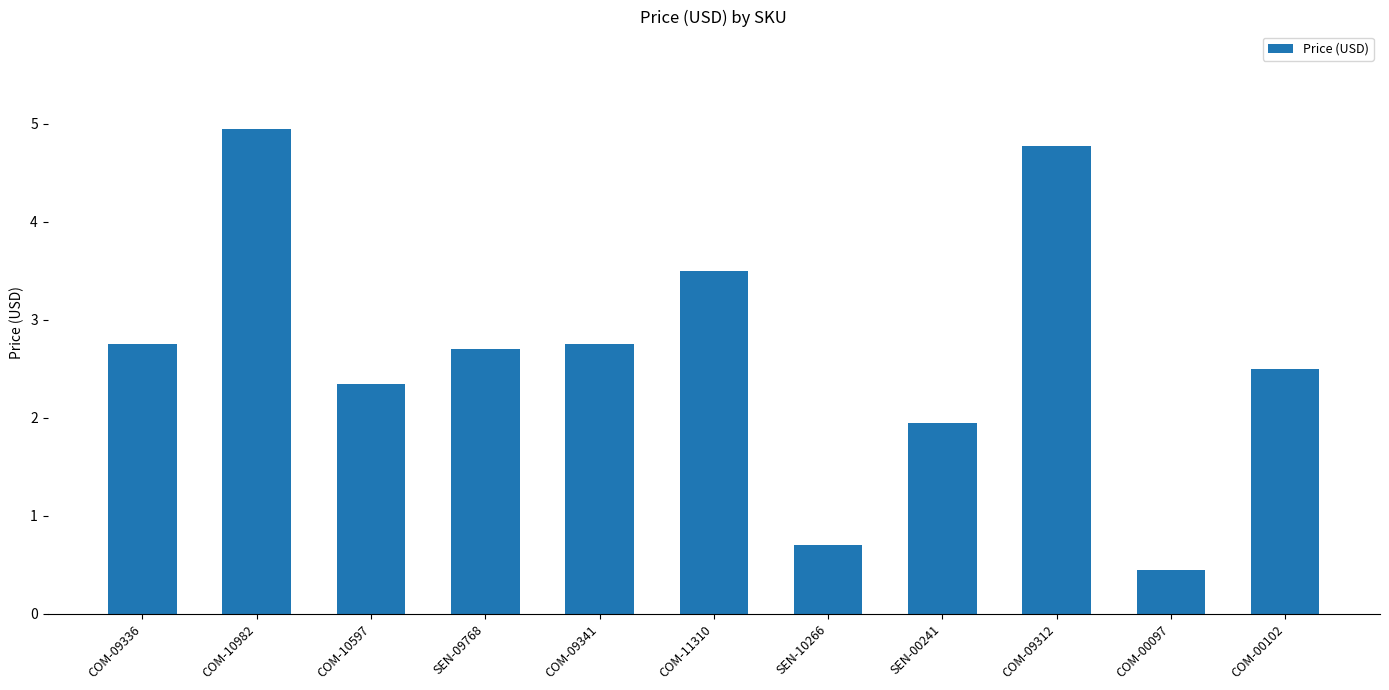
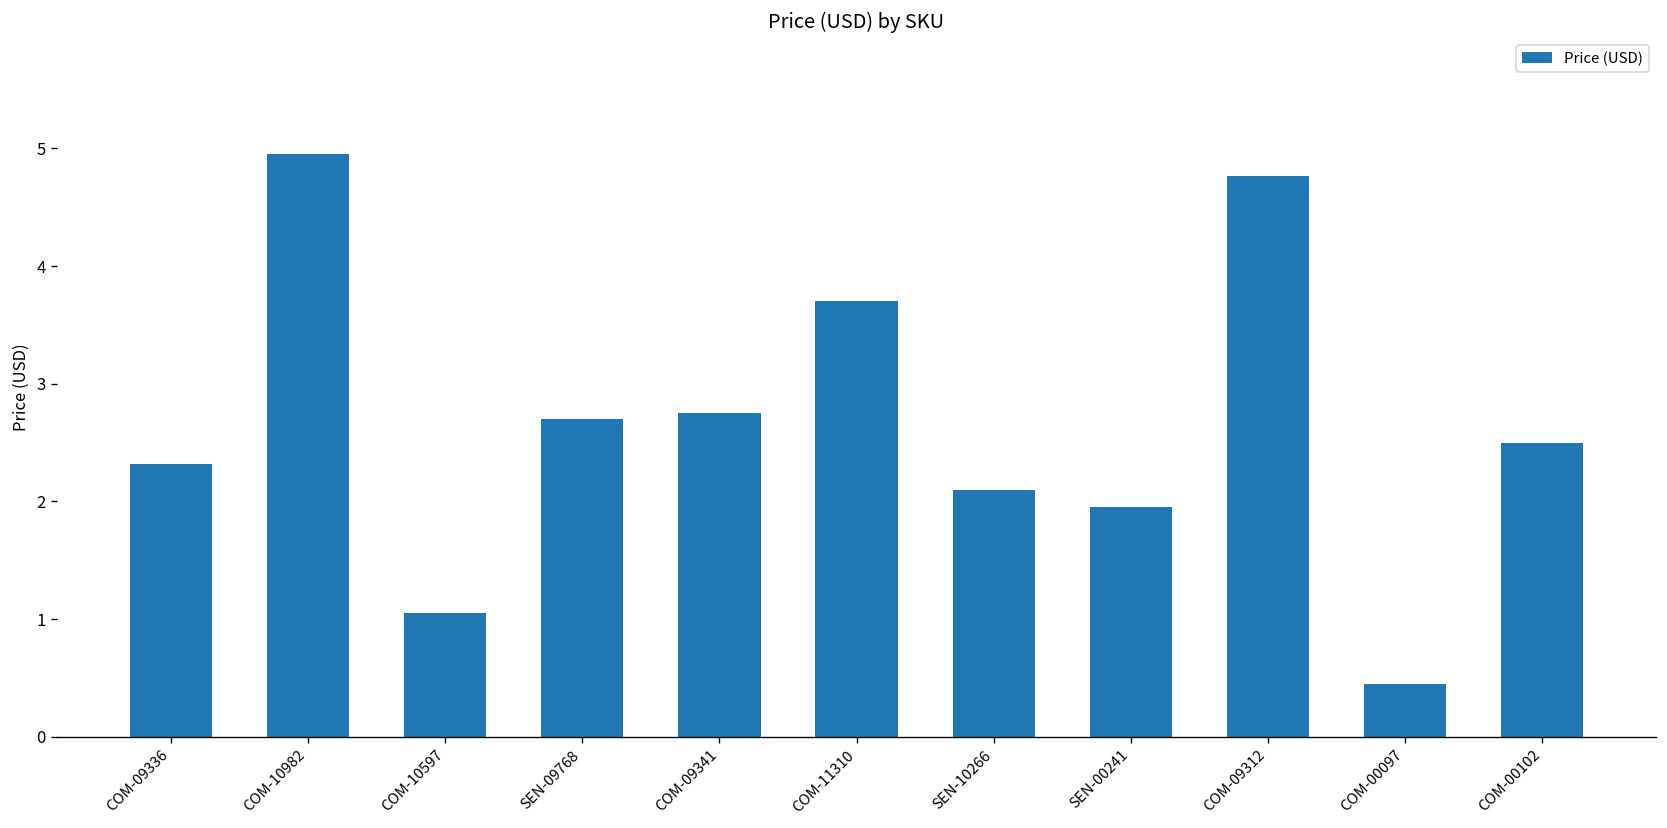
  {
-   "COM-09336": 2.8,
+   "COM-09336": 2.3,
    "COM-10982": 5.0,
-   "COM-10597": 2.4,
+   "COM-10597": 1.1,
    "SEN-09768": 2.7,
    "COM-09341": 2.8,
-   "COM-11310": 3.5,
-   "SEN-10266": 0.7,
+   "COM-11310": 3.7,
+   "SEN-10266": 2.1,
    "SEN-00241": 2.0,
    "COM-09312": 4.8,
    "COM-00097": 0.5,
    "COM-00102": 2.5
  }
